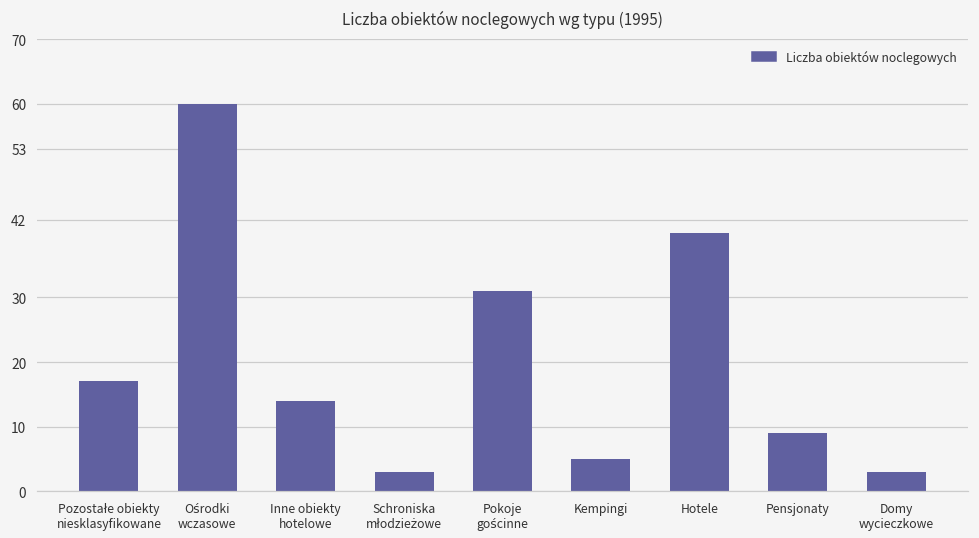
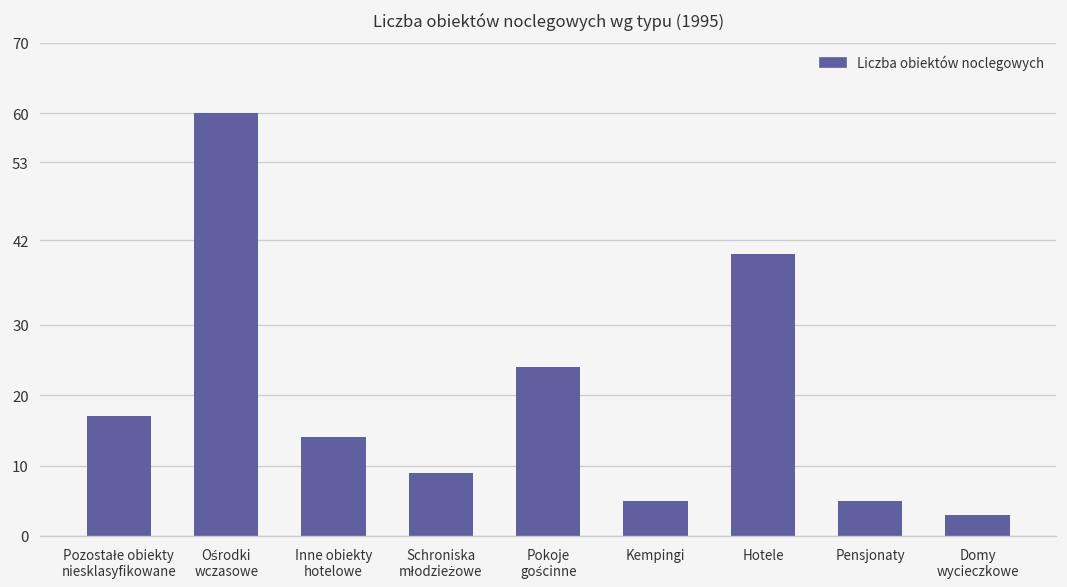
  {
    "Pozostałe obiekty niesklasyfikowane": 17,
    "Ośrodki wczasowe": 60,
    "Inne obiekty hotelowe": 14,
-   "Schroniska młodzieżowe": 3,
-   "Pokoje gościnne": 31,
+   "Schroniska młodzieżowe": 9,
+   "Pokoje gościnne": 24,
    "Kempingi": 5,
    "Hotele": 40,
-   "Pensjonaty": 9,
+   "Pensjonaty": 5,
    "Domy wycieczkowe": 3
  }
